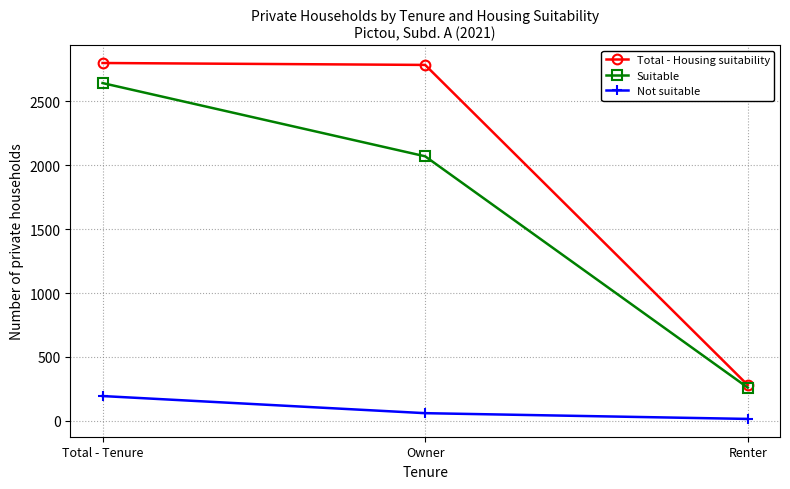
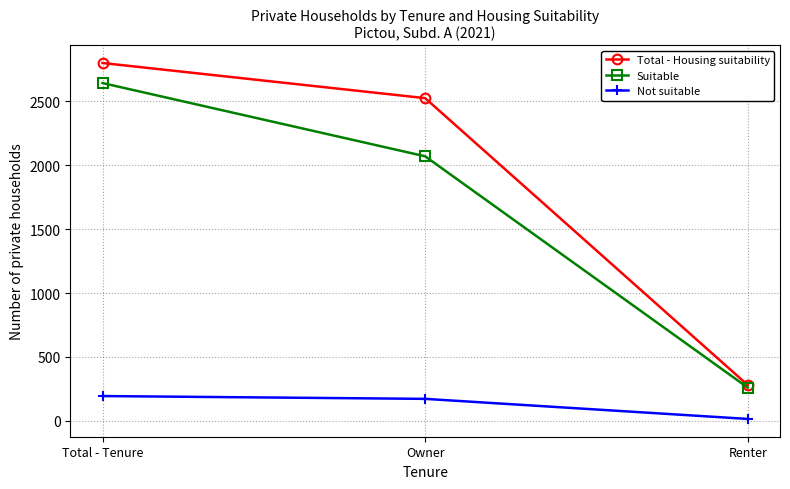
  {
    "Total - Housing suitability": {
      "Total - Tenure": 2800,
-     "Owner": 2790
+     "Owner": 2530
    },
    "Suitable": {
      "Total - Tenure": 2640,
      "Owner": 2070
    },
    "Not suitable": {
      "Total - Tenure": 190,
-     "Owner": 60,
+     "Owner": 170,
      "Renter": 20
    }
  }
